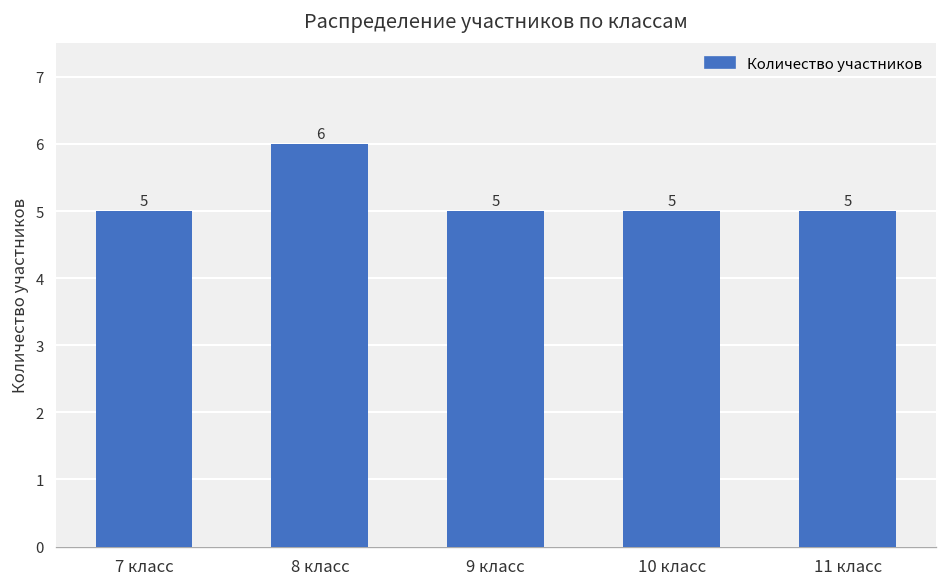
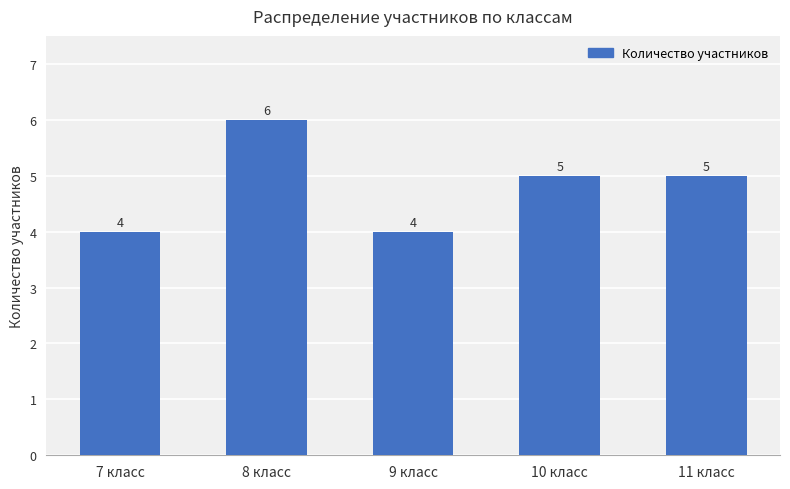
  {
-   "7 класс": 5,
+   "7 класс": 4,
    "8 класс": 6,
-   "9 класс": 5,
+   "9 класс": 4,
    "10 класс": 5,
    "11 класс": 5
  }
